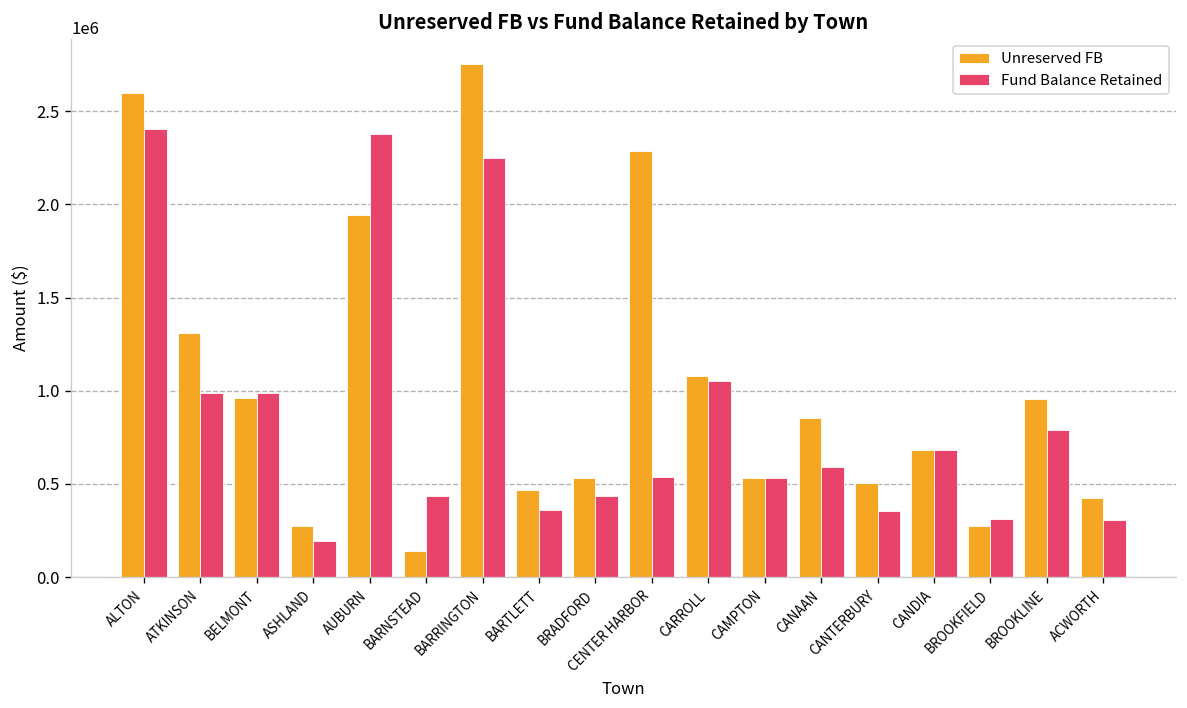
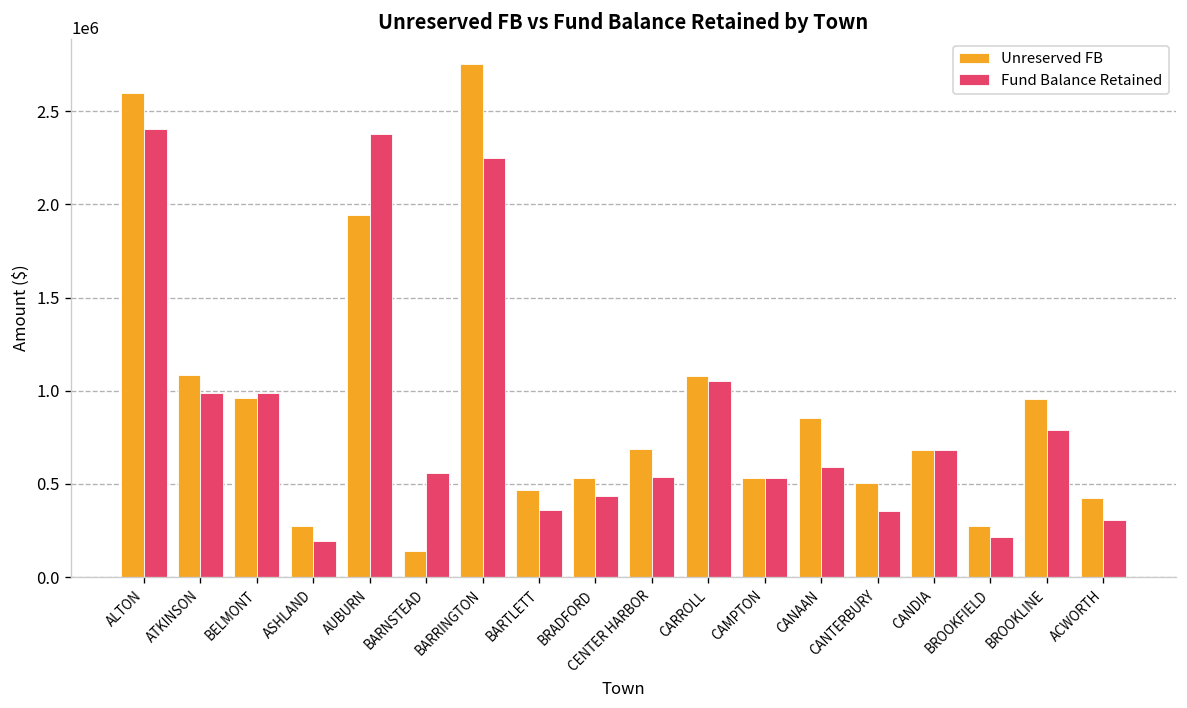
  {
    "Unreserved FB": {
      "ALTON": 2600000,
-     "ATKINSON": 1310000,
+     "ATKINSON": 1090000,
      "BELMONT": 960000,
      "ASHLAND": 270000,
      "AUBURN": 1940000,
      "BARNSTEAD": 140000,
      "BARRINGTON": 2750000,
      "BARTLETT": 470000,
      "BRADFORD": 530000,
-     "CENTER HARBOR": 2290000,
+     "CENTER HARBOR": 690000,
      "CARROLL": 1080000,
      "CAMPTON": 530000,
      "CANAAN": 860000,
      "CANTERBURY": 500000,
      "CANDIA": 680000,
      "BROOKFIELD": 280000,
      "BROOKLINE": 950000,
      "ACWORTH": 420000
    },
    "Fund Balance Retained": {
      "ALTON": 2410000,
      "ATKINSON": 990000,
      "BELMONT": 990000,
      "ASHLAND": 190000,
      "AUBURN": 2380000,
-     "BARNSTEAD": 440000,
+     "BARNSTEAD": 560000,
      "BARRINGTON": 2250000,
      "BARTLETT": 360000,
      "BRADFORD": 440000,
      "CENTER HARBOR": 540000,
      "CARROLL": 1050000,
      "CAMPTON": 530000,
      "CANAAN": 590000,
      "CANTERBURY": 350000,
      "CANDIA": 680000,
-     "BROOKFIELD": 310000,
+     "BROOKFIELD": 220000,
      "BROOKLINE": 790000,
      "ACWORTH": 310000
    }
  }
